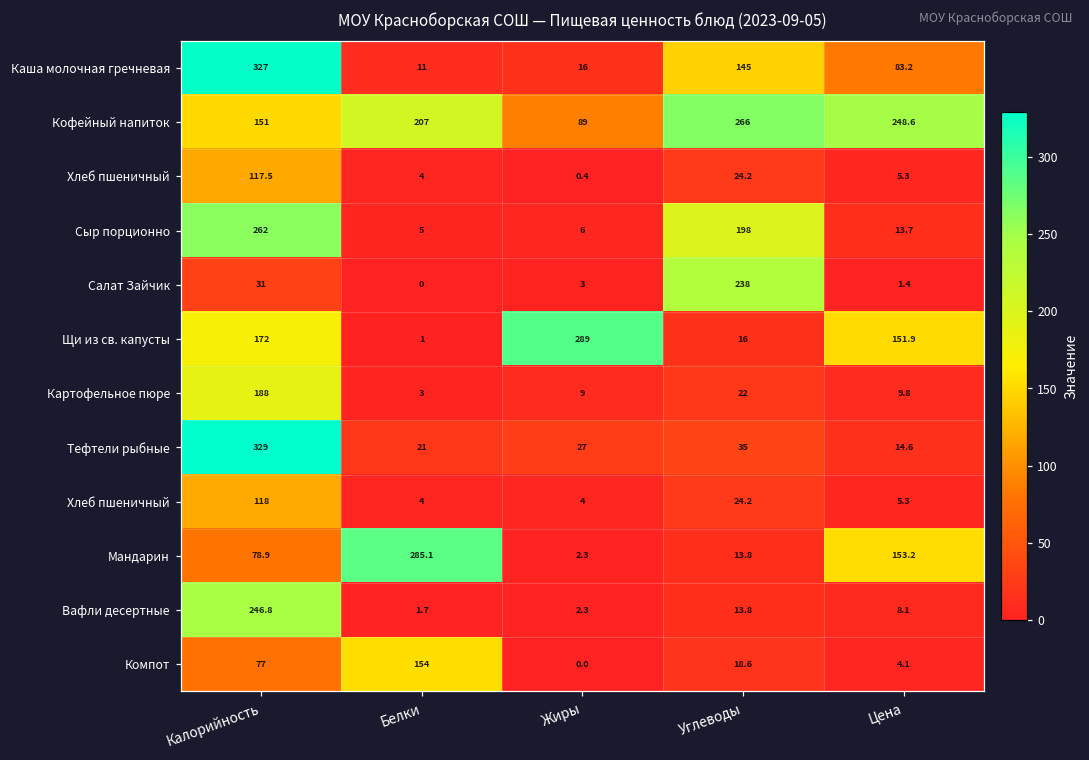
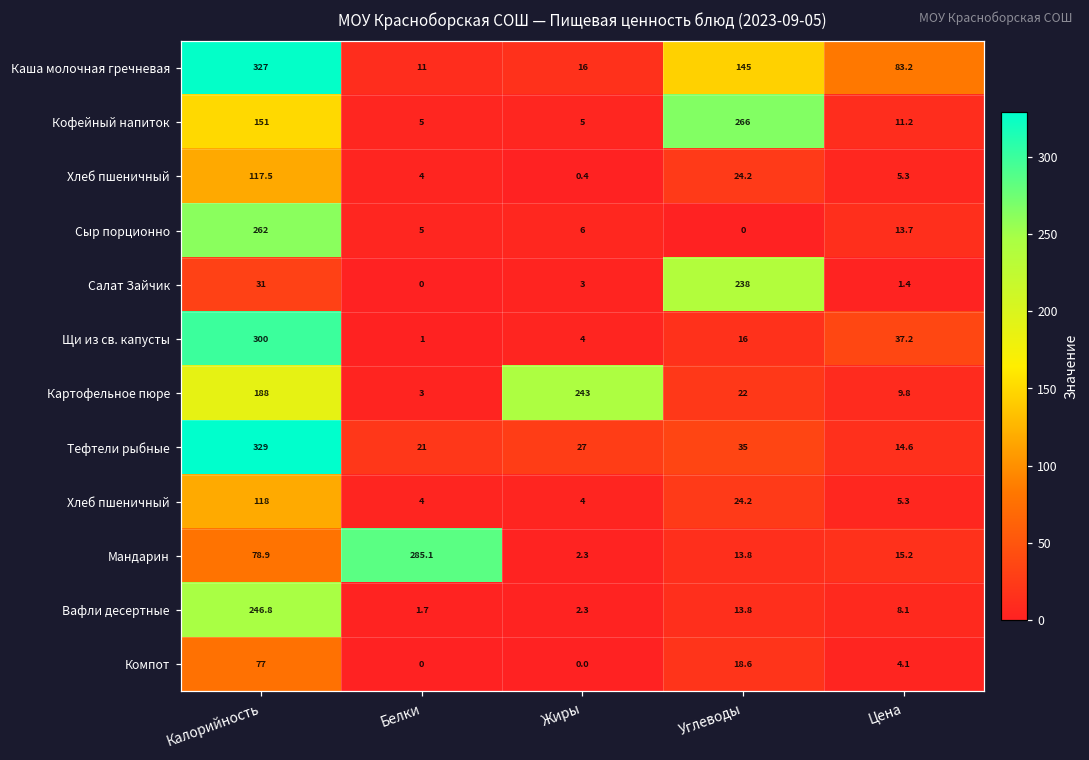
  {
    "Каша молочная гречневая": {
      "Калорийность": 327,
      "Белки": 11,
      "Жиры": 16,
      "Углеводы": 145,
      "Цена": 83.2
    },
    "Кофейный напиток": {
      "Калорийность": 151,
-     "Белки": 207,
-     "Жиры": 89,
+     "Белки": 5,
+     "Жиры": 5,
      "Углеводы": 266,
-     "Цена": 248.6
+     "Цена": 11.2
    },
    "Сыр порционно": {
      "Калорийность": 262,
      "Белки": 5,
      "Жиры": 6,
-     "Углеводы": 198,
+     "Углеводы": 0,
      "Цена": 13.7
    },
    "Салат Зайчик": {
      "Калорийность": 31,
      "Белки": 0,
      "Жиры": 3,
      "Углеводы": 238,
      "Цена": 1.4
    },
    "Щи из св. капусты": {
-     "Калорийность": 172,
+     "Калорийность": 300,
      "Белки": 1,
-     "Жиры": 289,
+     "Жиры": 4,
      "Углеводы": 16,
-     "Цена": 151.9
+     "Цена": 37.2
    },
    "Картофельное пюре": {
      "Калорийность": 188,
      "Белки": 3,
-     "Жиры": 9,
+     "Жиры": 243,
      "Углеводы": 22,
      "Цена": 9.8
    },
    "Тефтели рыбные": {
      "Калорийность": 329,
      "Белки": 21,
      "Жиры": 27,
      "Углеводы": 35,
      "Цена": 14.6
    },
    "Мандарин": {
      "Калорийность": 78.9,
      "Белки": 285.1,
      "Жиры": 2.3,
      "Углеводы": 13.8,
-     "Цена": 153.2
+     "Цена": 15.2
    },
    "Вафли десертные": {
      "Калорийность": 246.8,
      "Белки": 1.7,
      "Жиры": 2.3,
      "Углеводы": 13.8,
      "Цена": 8.1
    },
    "Компот": {
      "Калорийность": 77,
-     "Белки": 154,
+     "Белки": 0,
      "Жиры": 0.0,
      "Углеводы": 18.6,
      "Цена": 4.1
    }
  }
